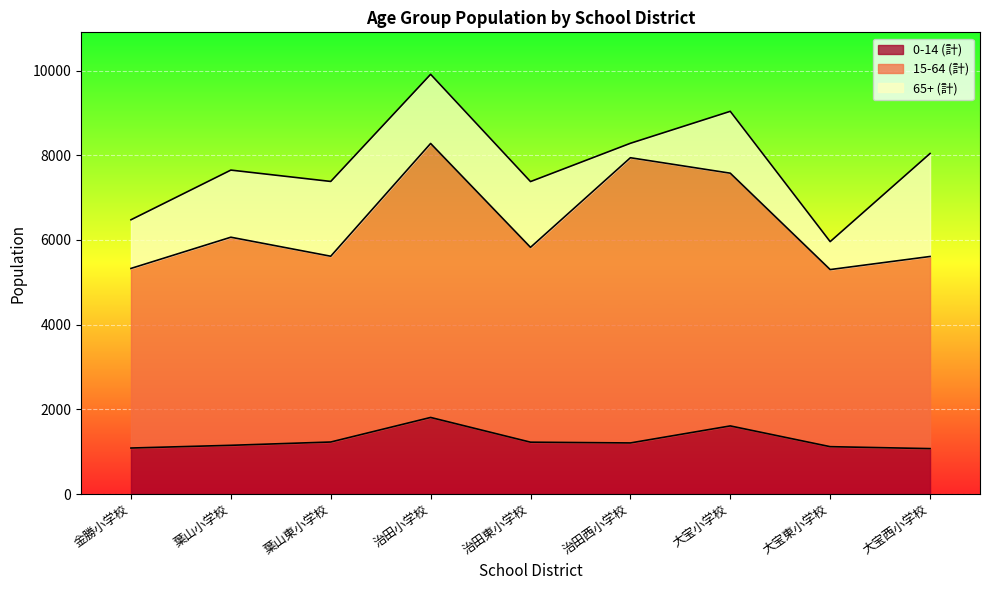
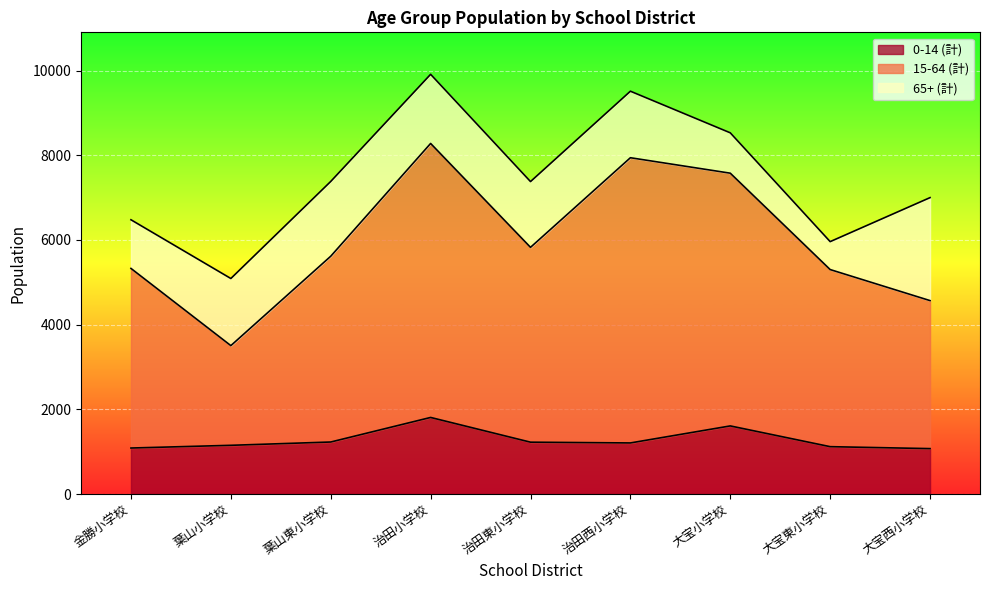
  {
    "0-14 (計)": {
      "金勝小学校": 1100,
      "葉山小学校": 1200,
      "葉山東小学校": 1200,
      "治田小学校": 1800,
      "治田東小学校": 1200,
      "治田西小学校": 1200,
      "大宝小学校": 1600,
      "大宝東小学校": 1100,
      "大宝西小学校": 1100
    },
    "15-64 (計)": {
      "金勝小学校": 4200,
-     "葉山小学校": 4900,
+     "葉山小学校": 2400,
      "葉山東小学校": 4400,
      "治田小学校": 6500,
      "治田東小学校": 4600,
      "治田西小学校": 6700,
      "大宝小学校": 6000,
      "大宝東小学校": 4200,
-     "大宝西小学校": 4500
+     "大宝西小学校": 3500
    },
    "65+ (計)": {
      "金勝小学校": 1100,
      "葉山小学校": 1600,
      "葉山東小学校": 1800,
      "治田小学校": 1600,
      "治田東小学校": 1600,
-     "治田西小学校": 300,
-     "大宝小学校": 1500,
+     "治田西小学校": 1600,
+     "大宝小学校": 1000,
      "大宝東小学校": 700,
      "大宝西小学校": 2400
    }
  }
